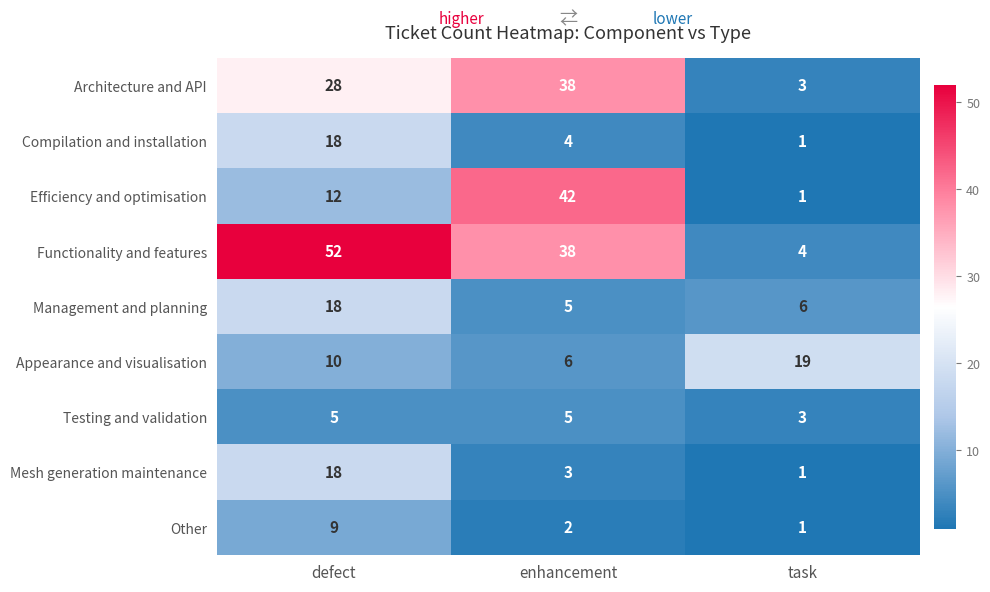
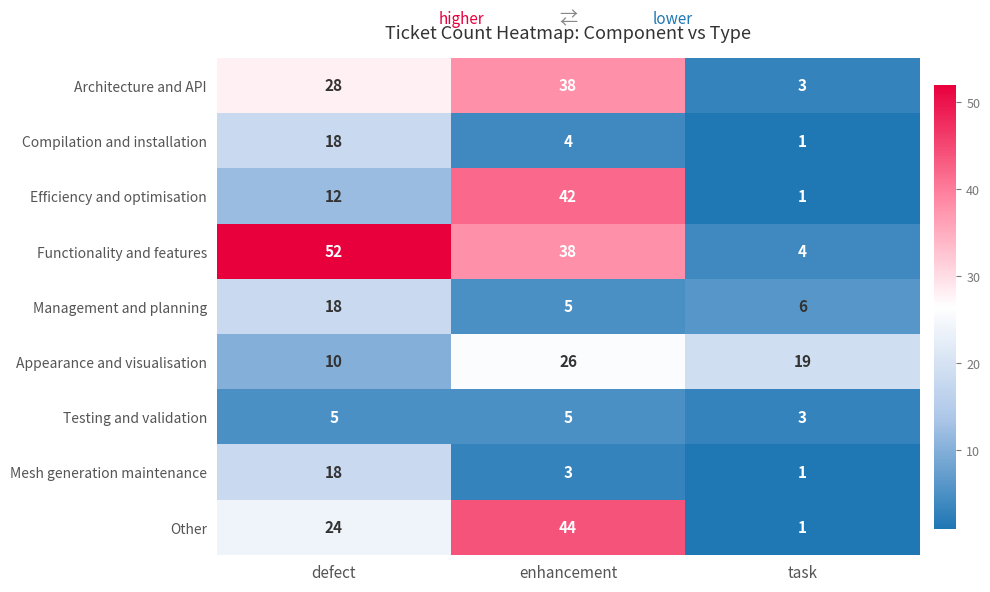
  {
    "Architecture and API": {
      "defect": 28,
      "enhancement": 38,
      "task": 3
    },
    "Compilation and installation": {
      "defect": 18,
      "enhancement": 4,
      "task": 1
    },
    "Efficiency and optimisation": {
      "defect": 12,
      "enhancement": 42,
      "task": 1
    },
    "Functionality and features": {
      "defect": 52,
      "enhancement": 38,
      "task": 4
    },
    "Management and planning": {
      "defect": 18,
      "enhancement": 5,
      "task": 6
    },
    "Appearance and visualisation": {
      "defect": 10,
-     "enhancement": 6,
+     "enhancement": 26,
      "task": 19
    },
    "Testing and validation": {
      "defect": 5,
      "enhancement": 5,
      "task": 3
    },
    "Mesh generation maintenance": {
      "defect": 18,
      "enhancement": 3,
      "task": 1
    },
    "Other": {
-     "defect": 9,
-     "enhancement": 2,
+     "defect": 24,
+     "enhancement": 44,
      "task": 1
    }
  }
